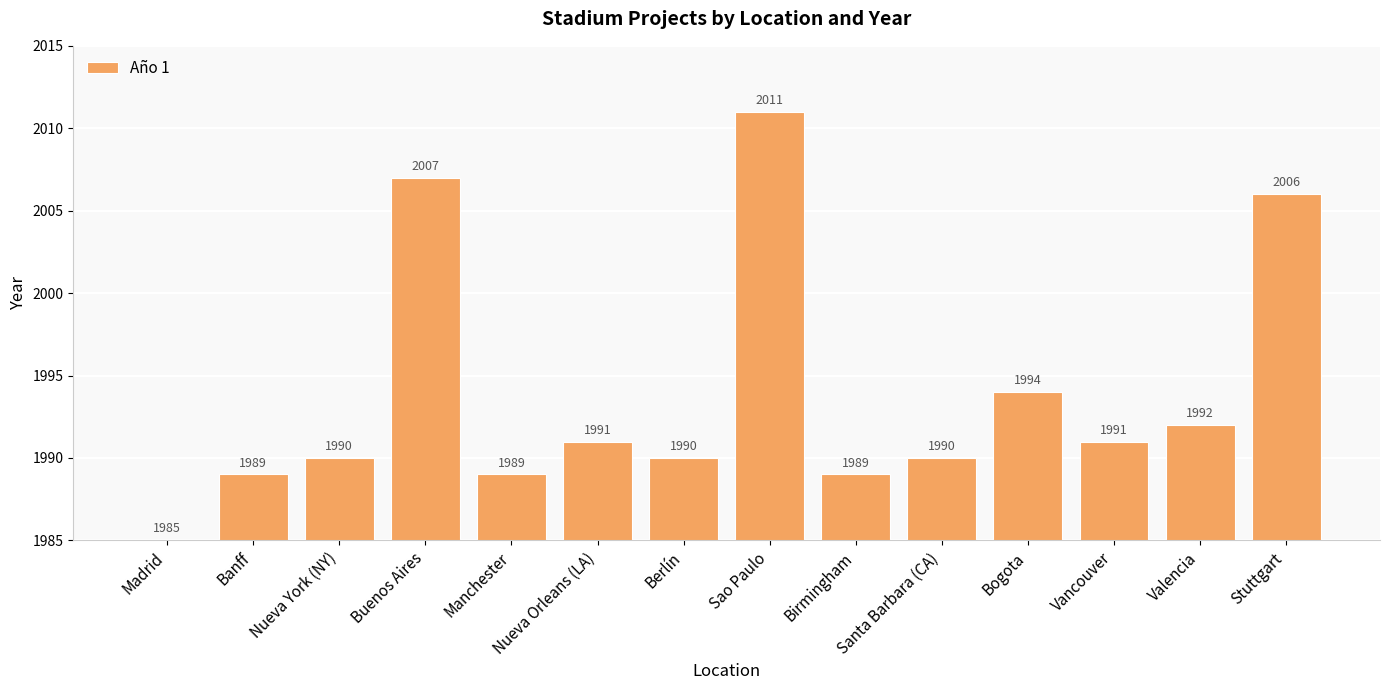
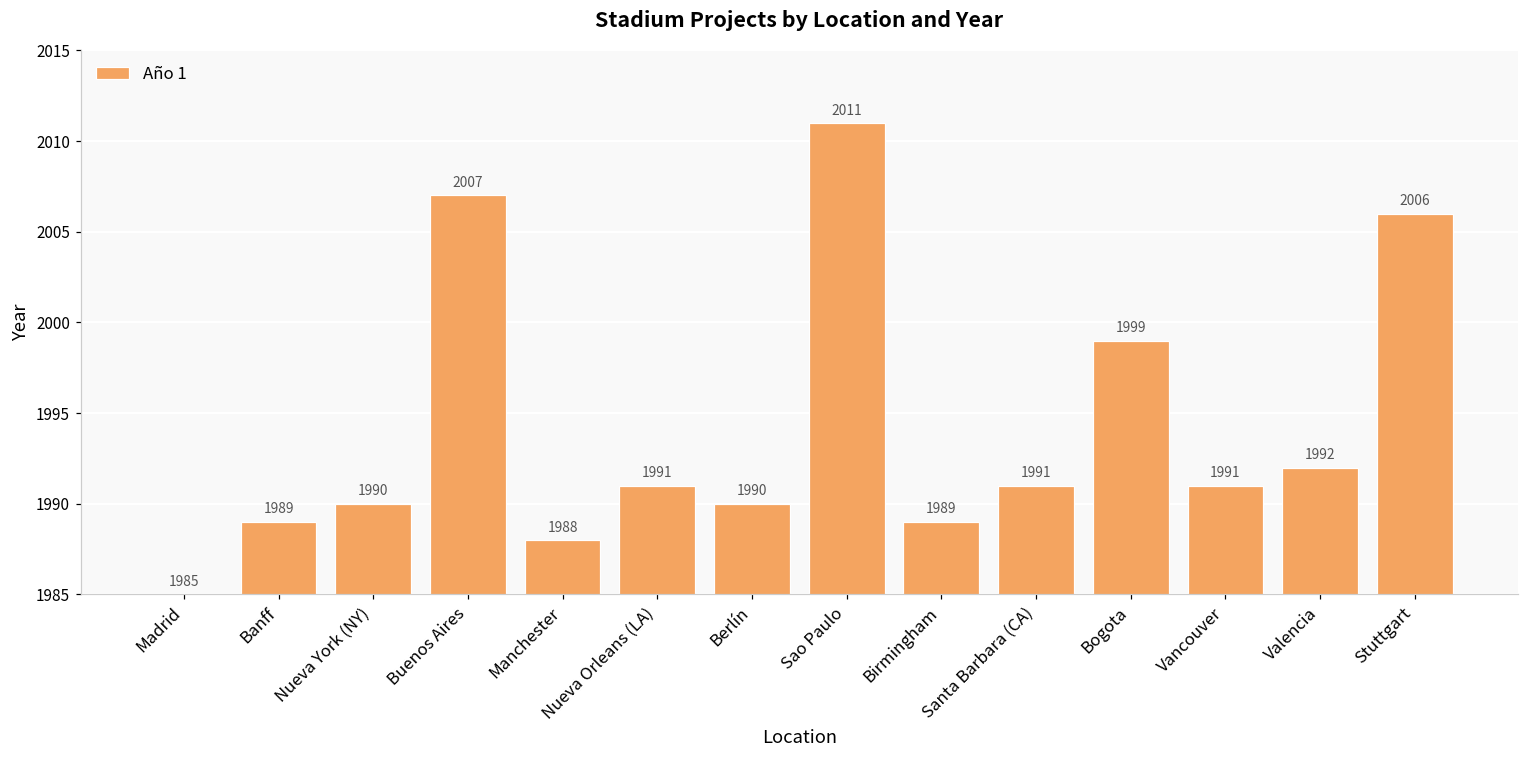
  {
    "Madrid": 1985,
    "Banff": 1989,
    "Nueva York (NY)": 1990,
    "Buenos Aires": 2007,
-   "Manchester": 1989,
+   "Manchester": 1988,
    "Nueva Orleans (LA)": 1991,
    "Berlín": 1990,
    "Sao Paulo": 2011,
    "Birmingham": 1989,
-   "Santa Barbara (CA)": 1990,
-   "Bogota": 1994,
+   "Santa Barbara (CA)": 1991,
+   "Bogota": 1999,
    "Vancouver": 1991,
    "Valencia": 1992,
    "Stuttgart": 2006
  }
